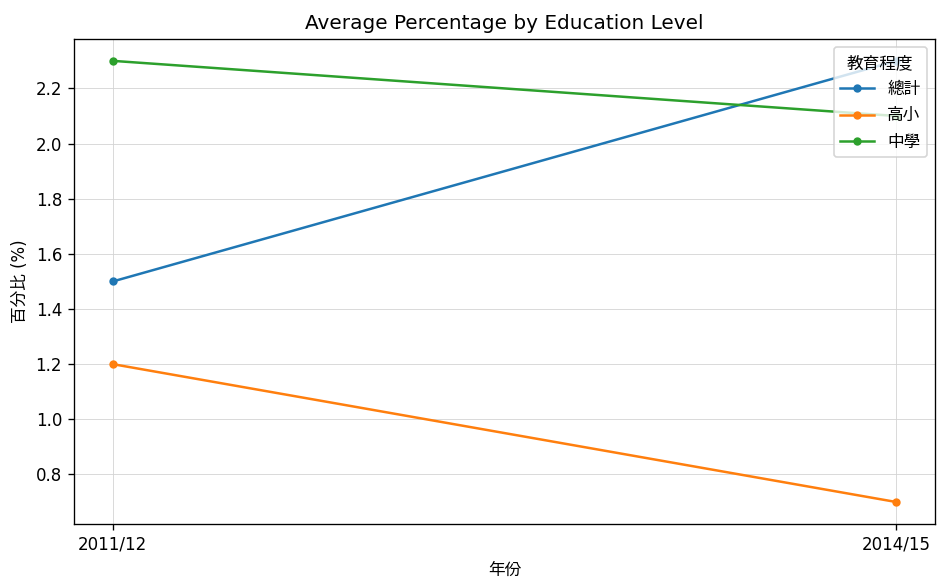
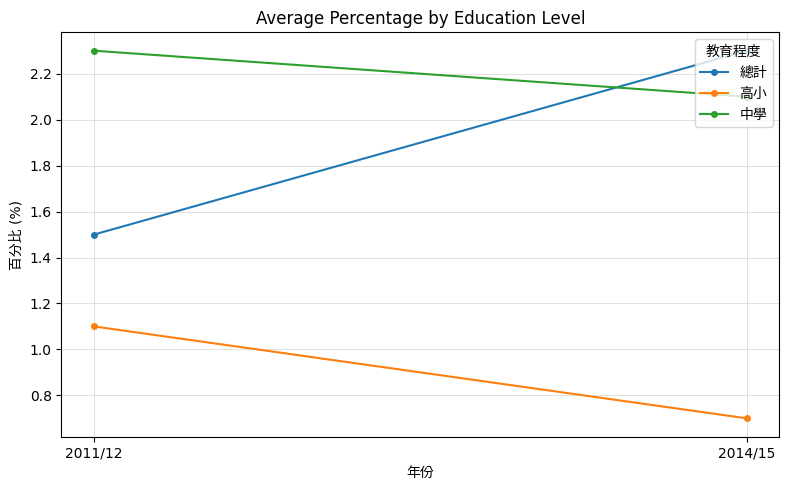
  {
    "總計": {
      "2011/12": 1.5
    },
    "高小": {
-     "2011/12": 1.2,
+     "2011/12": 1.1,
      "2014/15": 0.7
    },
    "中學": {
      "2011/12": 2.3
    }
  }
